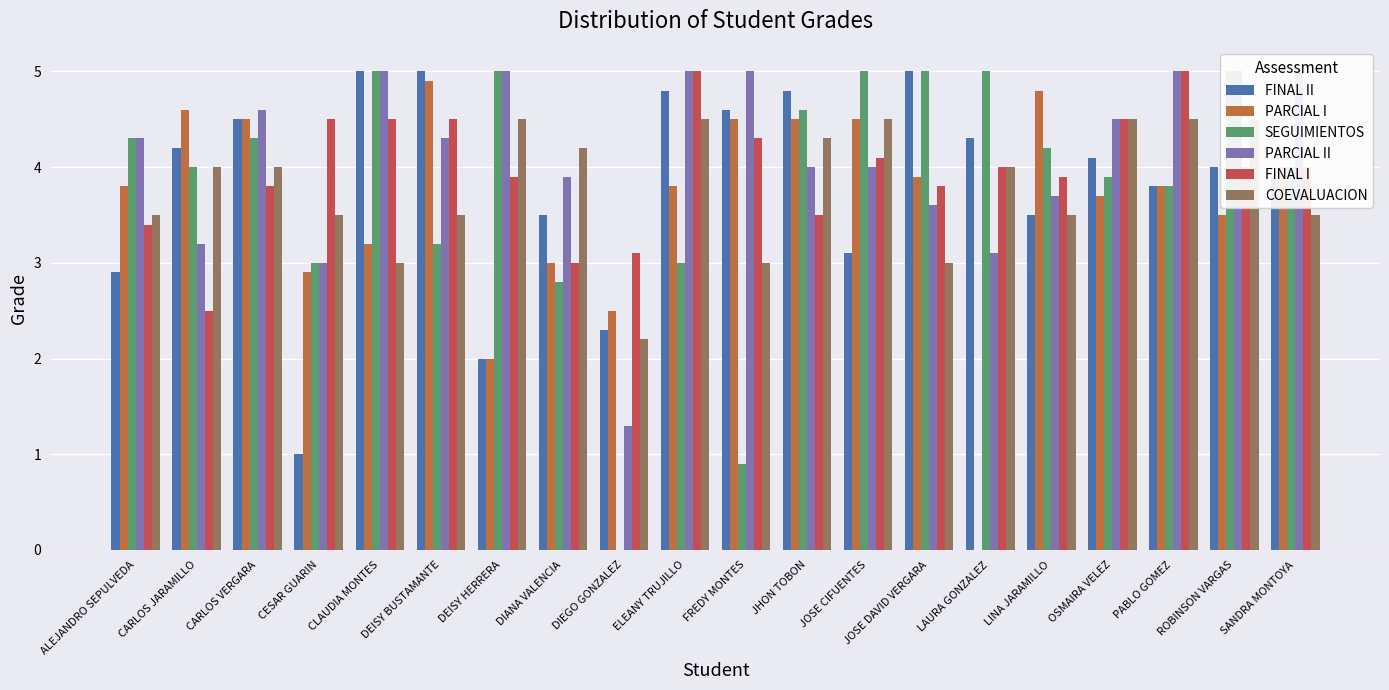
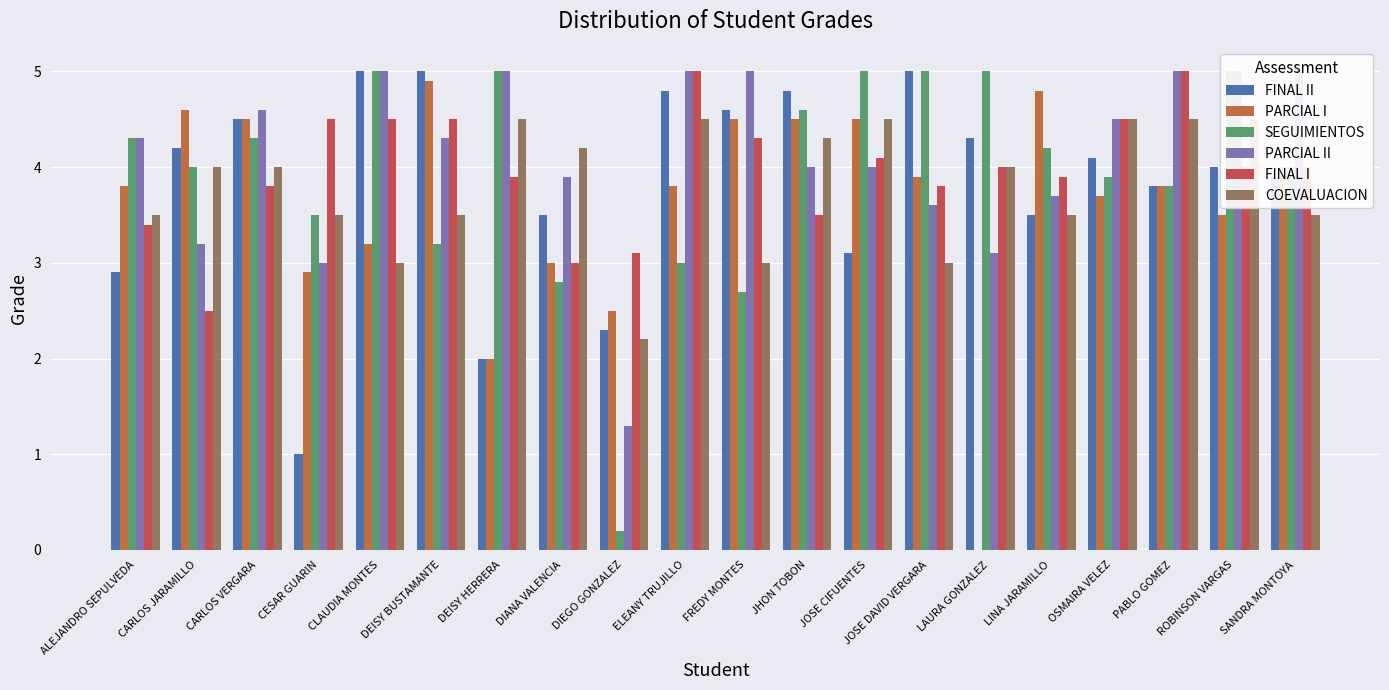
  {
    "SEGUIMIENTOS": {
      "ALEJANDRO SEPULVEDA": 4.3,
      "CARLOS JARAMILLO": 4.0,
      "CARLOS VERGARA": 4.3,
-     "CESAR GUARIN": 3.0,
+     "CESAR GUARIN": 3.5,
      "CLAUDIA MONTES": 5.0,
      "DEISY BUSTAMANTE": 3.2,
      "DEISY HERRERA": 5.0,
      "DIANA VALENCIA": 2.8,
-     "DIEGO GONZALEZ": 0.0,
+     "DIEGO GONZALEZ": 0.2,
      "ELEANY TRUJILLO": 3.0,
-     "FREDY MONTES": 0.9,
+     "FREDY MONTES": 2.7,
      "JHON TOBON": 4.6,
      "JOSE CIFUENTES": 5.0,
      "JOSE DAVID VERGARA": 5.0,
      "LAURA GONZALEZ": 5.0,
      "LINA JARAMILLO": 4.2,
      "OSMAIRA VELEZ": 3.9,
      "PABLO GOMEZ": 3.8
    }
  }
